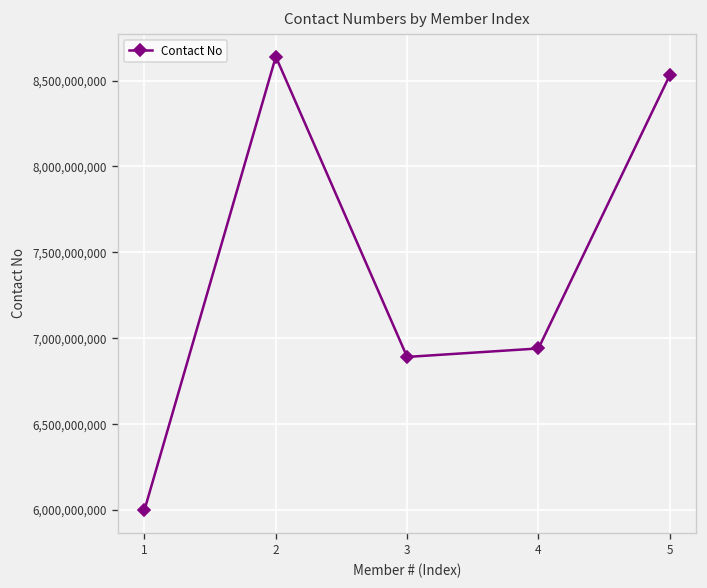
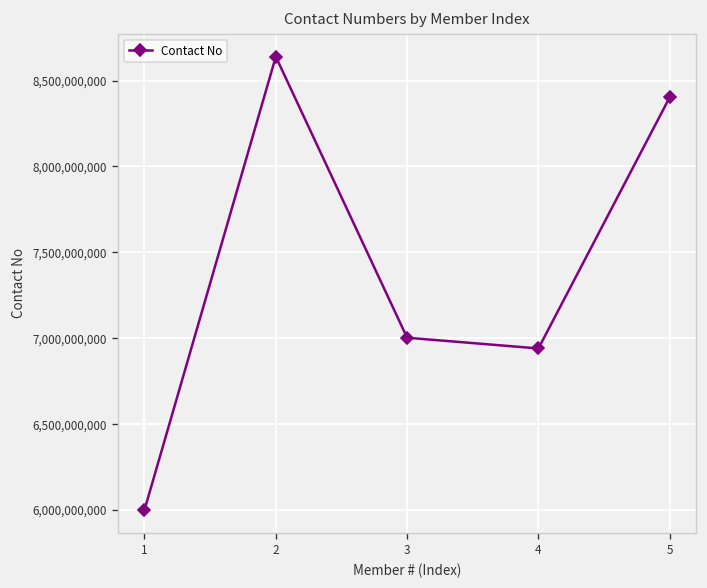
  {
    "1": "6,000,000,000",
    "2": "8,640,000,000",
-   "3": "6,890,000,000",
+   "3": "7,000,000,000",
    "4": "6,940,000,000",
-   "5": "8,530,000,000"
+   "5": "8,400,000,000"
  }
